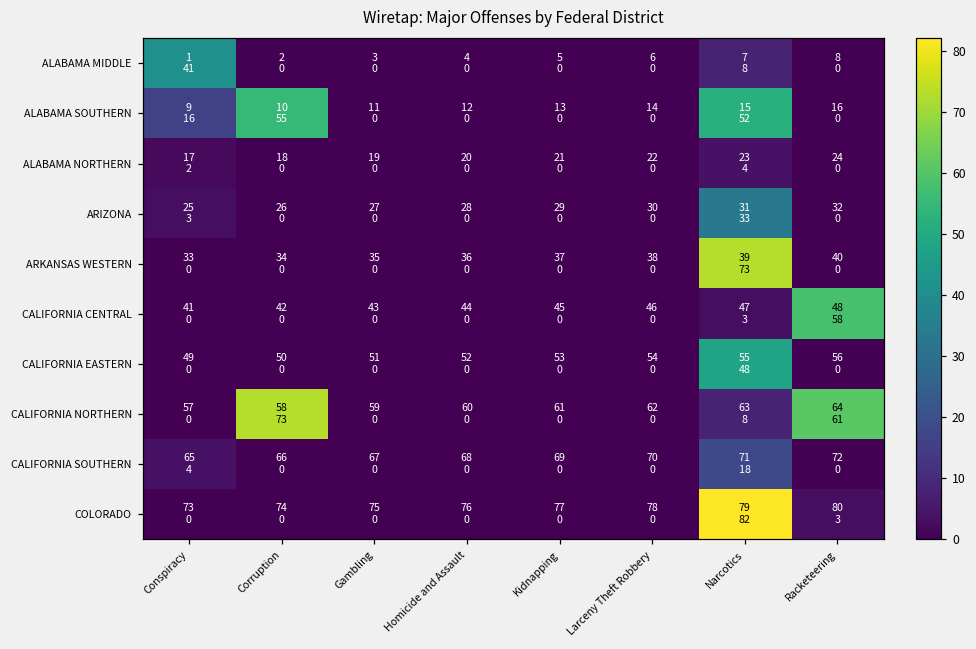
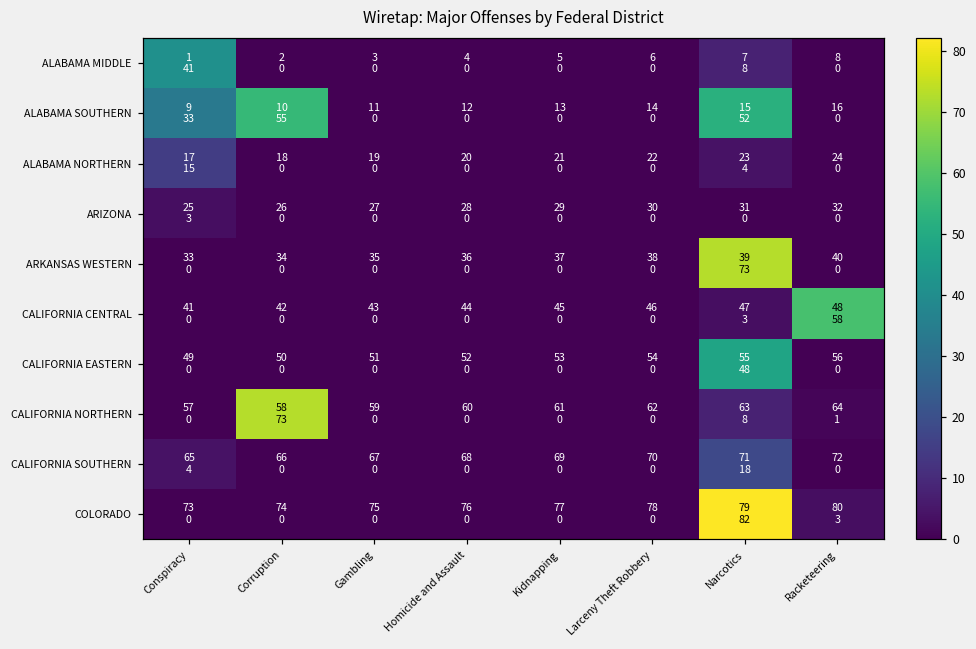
  {
    "ALABAMA SOUTHERN": {
-     "Conspiracy": 16
+     "Conspiracy": 33
    },
    "ALABAMA NORTHERN": {
-     "Conspiracy": 2
+     "Conspiracy": 15
    },
    "ARIZONA": {
-     "Narcotics": 33
+     "Narcotics": 0
    },
    "CALIFORNIA NORTHERN": {
-     "Racketeering": 61
+     "Racketeering": 1
    }
  }
